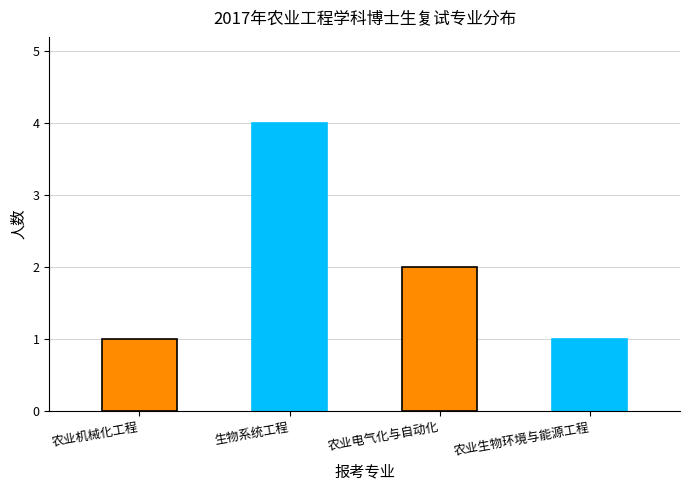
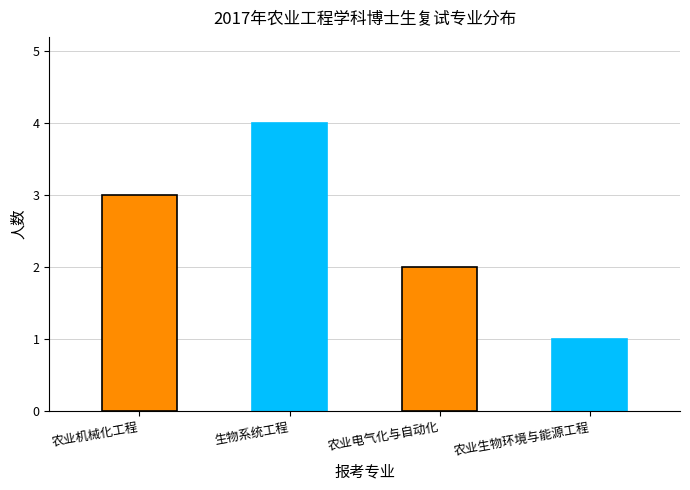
  {
-   "农业机械化工程": 1,
+   "农业机械化工程": 3,
    "生物系统工程": 4,
    "农业电气化与自动化": 2,
    "农业生物环境与能源工程": 1
  }
